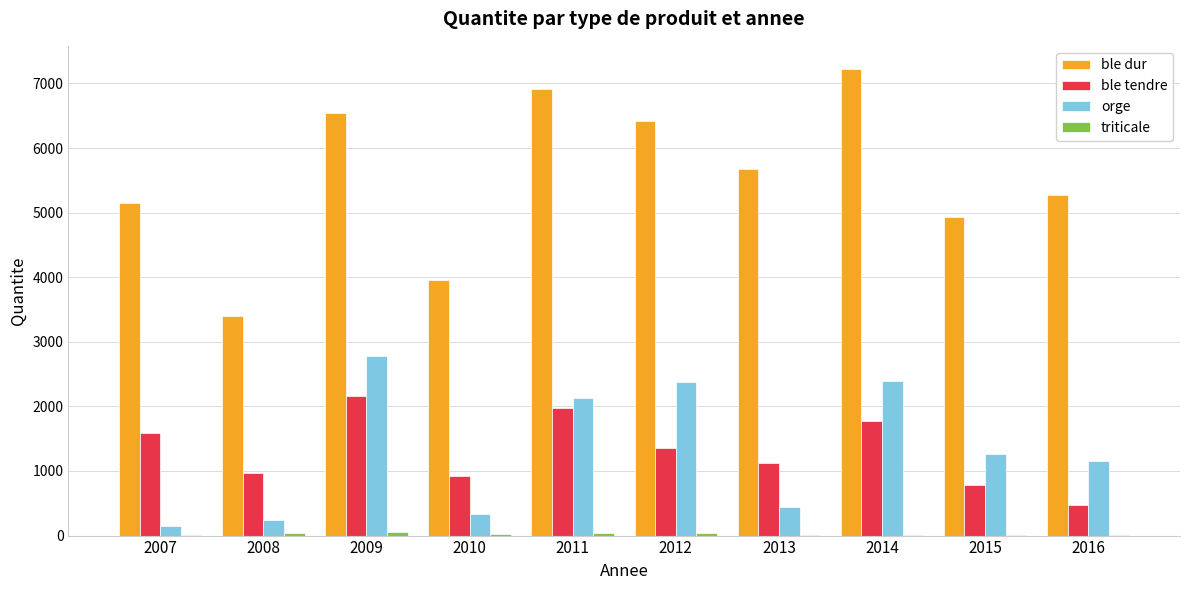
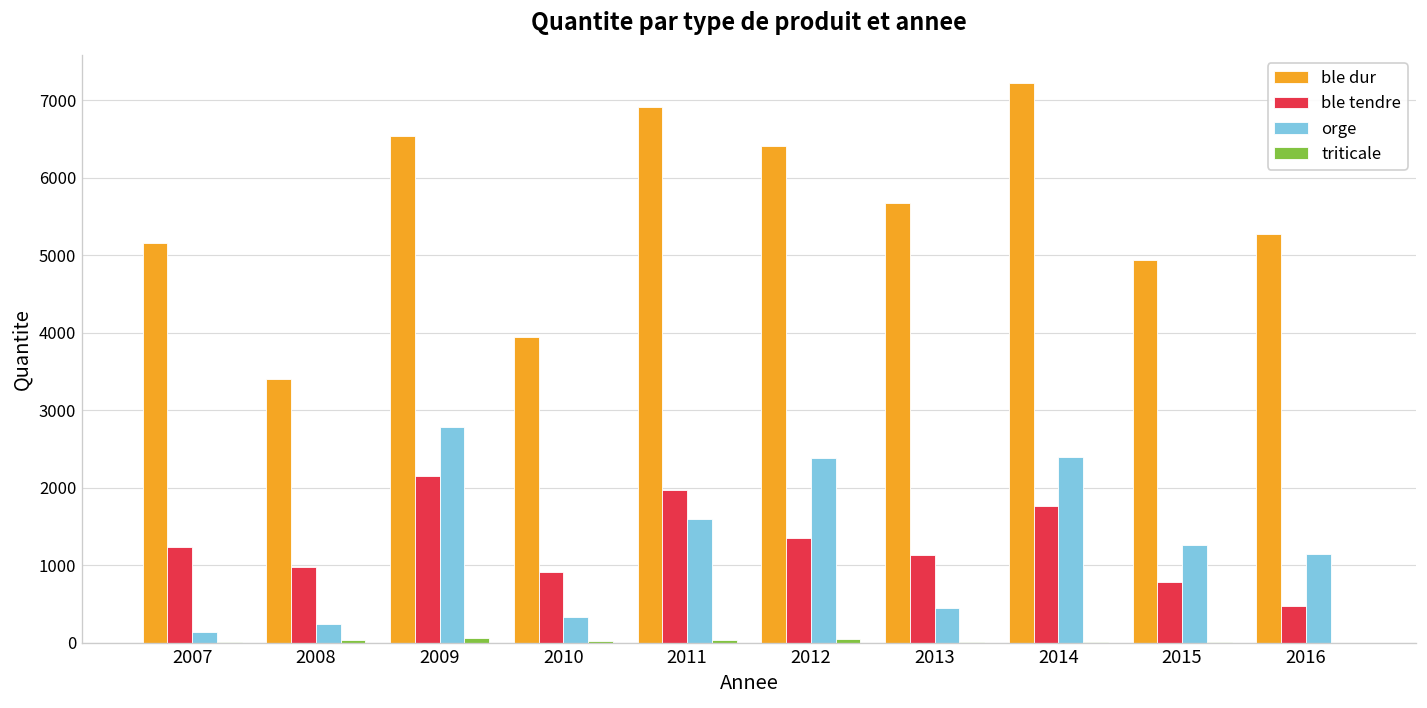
  {
    "ble dur": {
      "2007": 5200,
      "2008": 3400,
      "2009": 6500,
      "2010": 3900,
      "2011": 6900,
      "2012": 6400,
      "2013": 5700,
      "2014": 7200,
      "2015": 4900,
      "2016": 5300
    },
    "ble tendre": {
-     "2007": 1600,
+     "2007": 1200,
      "2008": 1000,
      "2009": 2200,
      "2010": 900,
      "2011": 2000,
      "2012": 1400,
      "2013": 1100,
      "2014": 1800,
      "2015": 800,
      "2016": 500
    },
    "orge": {
      "2007": 100,
      "2008": 200,
      "2009": 2800,
      "2010": 300,
-     "2011": 2100,
+     "2011": 1600,
      "2012": 2400,
      "2013": 400,
      "2014": 2400,
      "2015": 1300,
      "2016": 1100
    },
    "triticale": {
      "2009": 100,
      "2012": 0
    }
  }
